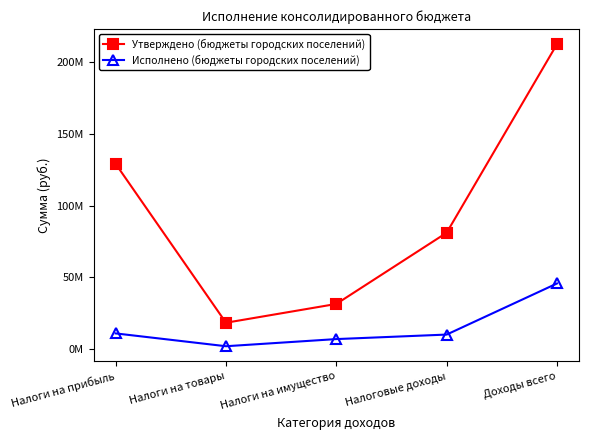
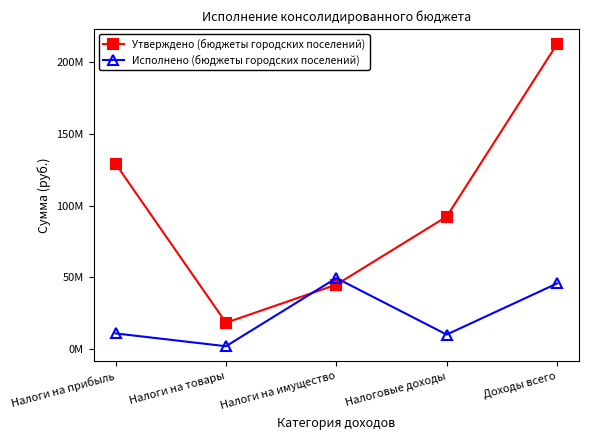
  {
    "Утверждено (бюджеты городских поселений)": {
      "Налоги на прибыль": 129000000,
      "Налоги на товары": 18000000,
-     "Налоги на имущество": 31000000,
-     "Налоговые доходы": 81000000,
+     "Налоги на имущество": 45000000,
+     "Налоговые доходы": 92000000,
      "Доходы всего": 213000000
    },
    "Исполнено (бюджеты городских поселений)": {
      "Налоги на прибыль": 11000000,
      "Налоги на товары": 2000000,
-     "Налоги на имущество": 7000000,
+     "Налоги на имущество": 49000000,
      "Налоговые доходы": 10000000,
      "Доходы всего": 46000000
    }
  }
